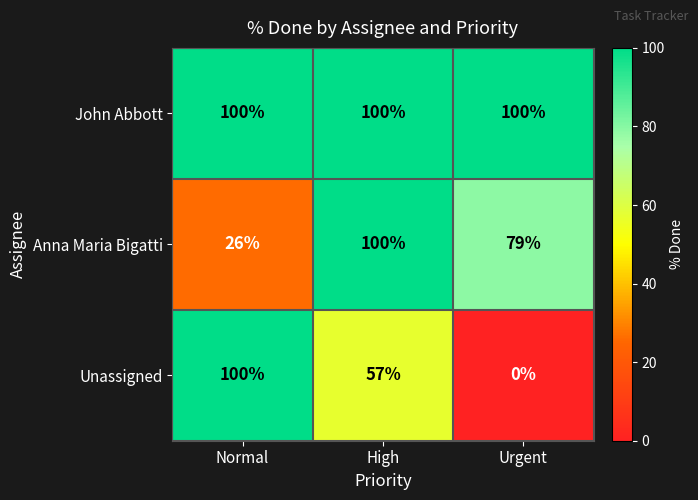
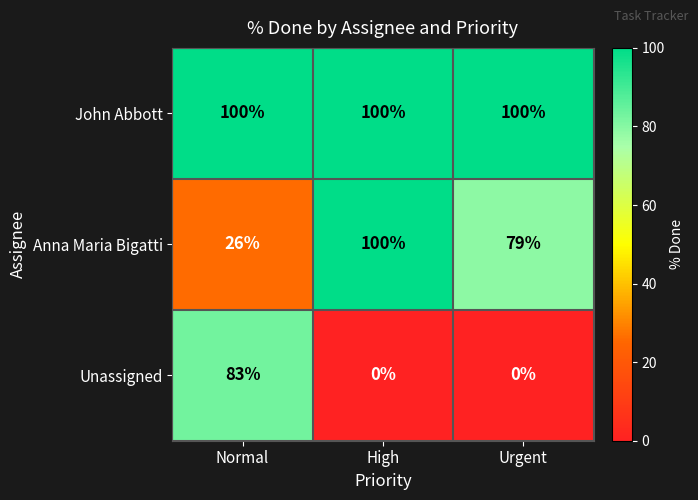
  {
    "John Abbott": {
      "Normal": "100%",
      "High": "100%",
      "Urgent": "100%"
    },
    "Anna Maria Bigatti": {
      "Normal": "26%",
      "High": "100%",
      "Urgent": "79%"
    },
    "Unassigned": {
-     "Normal": "100%",
-     "High": "57%",
+     "Normal": "83%",
+     "High": "0%",
      "Urgent": "0%"
    }
  }
